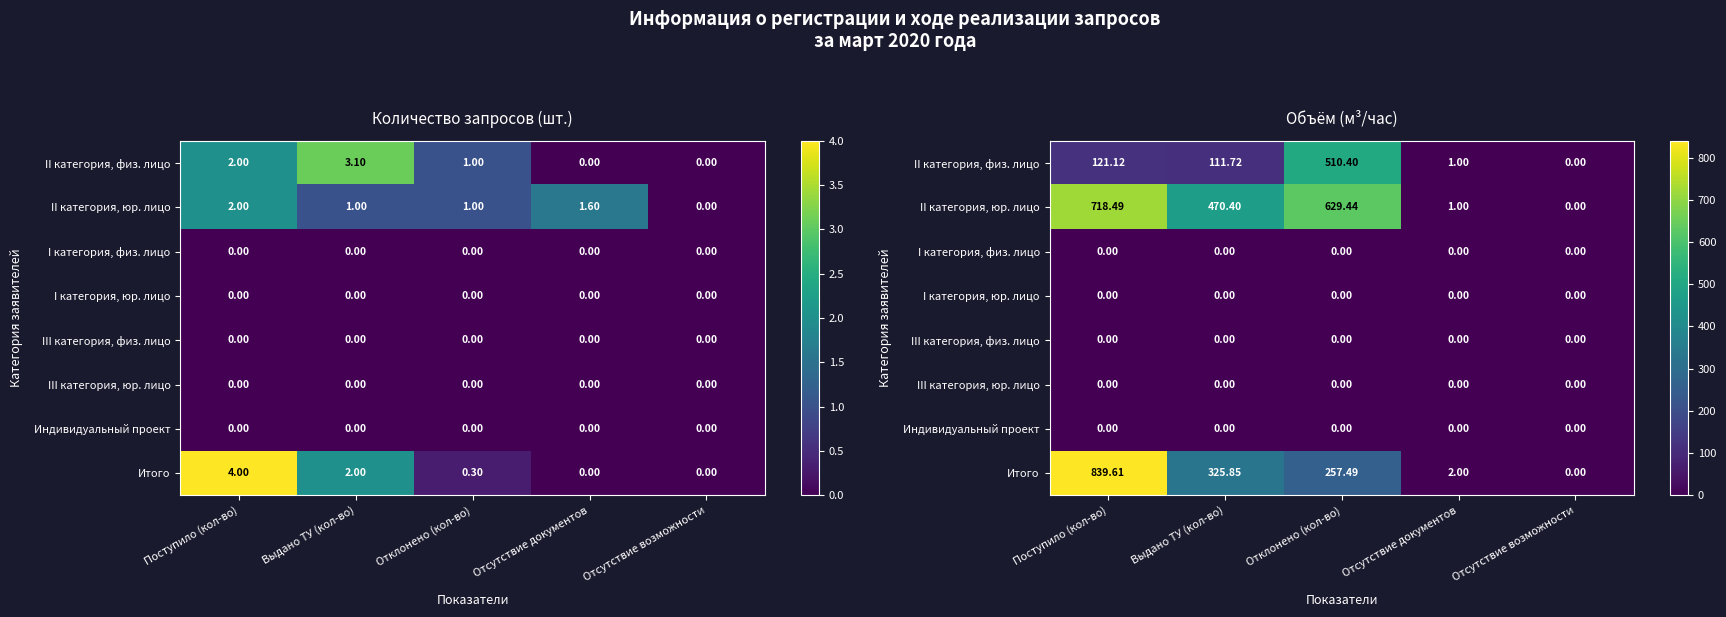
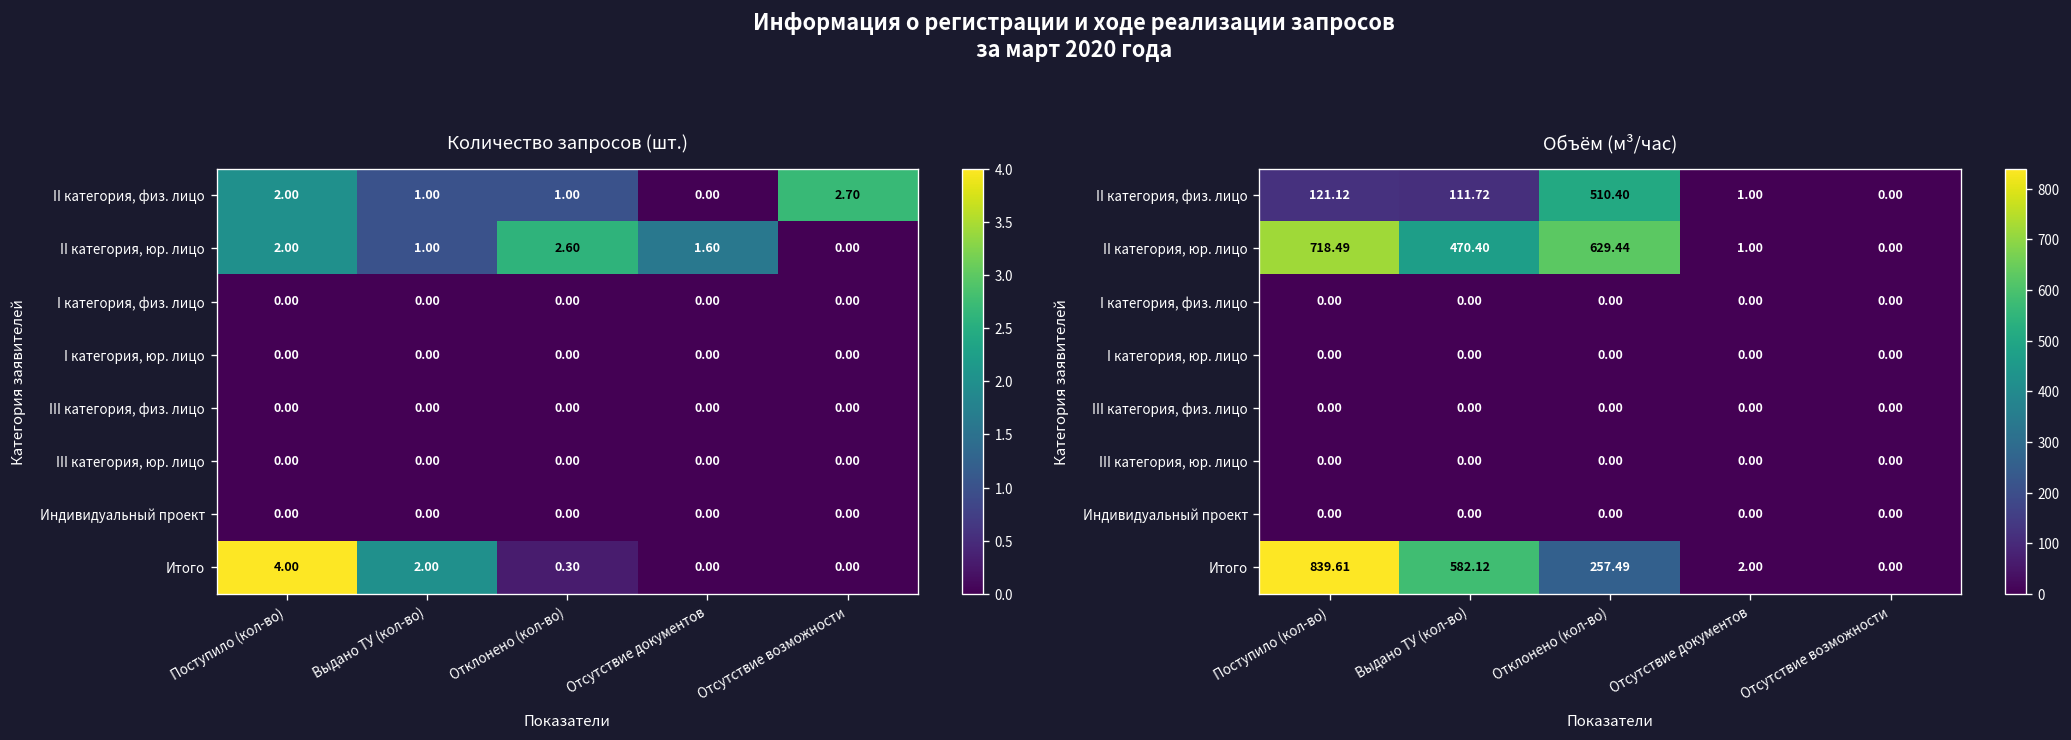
  {
    "Количество запросов (шт.)": {
      "II категория, физ. лицо": {
        "Поступило (кол-во)": 2.00,
-       "Выдано ТУ (кол-во)": 3.10,
+       "Выдано ТУ (кол-во)": 1.00,
        "Отклонено (кол-во)": 1.00,
        "Отсутствие документов": 0.00,
-       "Отсутствие возможности": 0.00
+       "Отсутствие возможности": 2.70
      },
      "II категория, юр. лицо": {
        "Поступило (кол-во)": 2.00,
        "Выдано ТУ (кол-во)": 1.00,
-       "Отклонено (кол-во)": 1.00,
+       "Отклонено (кол-во)": 2.60,
        "Отсутствие документов": 1.60,
        "Отсутствие возможности": 0.00
      },
      "I категория, физ. лицо": {
        "Поступило (кол-во)": 0.00,
        "Выдано ТУ (кол-во)": 0.00,
        "Отклонено (кол-во)": 0.00,
        "Отсутствие документов": 0.00,
        "Отсутствие возможности": 0.00
      },
      "I категория, юр. лицо": {
        "Поступило (кол-во)": 0.00,
        "Выдано ТУ (кол-во)": 0.00,
        "Отклонено (кол-во)": 0.00,
        "Отсутствие документов": 0.00,
        "Отсутствие возможности": 0.00
      },
      "III категория, физ. лицо": {
        "Поступило (кол-во)": 0.00,
        "Выдано ТУ (кол-во)": 0.00,
        "Отклонено (кол-во)": 0.00,
        "Отсутствие документов": 0.00,
        "Отсутствие возможности": 0.00
      },
      "III категория, юр. лицо": {
        "Поступило (кол-во)": 0.00,
        "Выдано ТУ (кол-во)": 0.00,
        "Отклонено (кол-во)": 0.00,
        "Отсутствие документов": 0.00,
        "Отсутствие возможности": 0.00
      },
      "Индивидуальный проект": {
        "Поступило (кол-во)": 0.00,
        "Выдано ТУ (кол-во)": 0.00,
        "Отклонено (кол-во)": 0.00,
        "Отсутствие документов": 0.00,
        "Отсутствие возможности": 0.00
      },
      "Итого": {
        "Поступило (кол-во)": 4.00,
        "Выдано ТУ (кол-во)": 2.00,
        "Отклонено (кол-во)": 0.30,
        "Отсутствие документов": 0.00,
        "Отсутствие возможности": 0.00
      }
    },
    "Объём (м³/час)": {
      "II категория, физ. лицо": {
        "Поступило (кол-во)": 121.12,
        "Выдано ТУ (кол-во)": 111.72,
        "Отклонено (кол-во)": 510.40,
        "Отсутствие документов": 1.00,
        "Отсутствие возможности": 0.00
      },
      "II категория, юр. лицо": {
        "Поступило (кол-во)": 718.49,
        "Выдано ТУ (кол-во)": 470.40,
        "Отклонено (кол-во)": 629.44,
        "Отсутствие документов": 1.00,
        "Отсутствие возможности": 0.00
      },
      "I категория, физ. лицо": {
        "Поступило (кол-во)": 0.00,
        "Выдано ТУ (кол-во)": 0.00,
        "Отклонено (кол-во)": 0.00,
        "Отсутствие документов": 0.00,
        "Отсутствие возможности": 0.00
      },
      "I категория, юр. лицо": {
        "Поступило (кол-во)": 0.00,
        "Выдано ТУ (кол-во)": 0.00,
        "Отклонено (кол-во)": 0.00,
        "Отсутствие документов": 0.00,
        "Отсутствие возможности": 0.00
      },
      "III категория, физ. лицо": {
        "Поступило (кол-во)": 0.00,
        "Выдано ТУ (кол-во)": 0.00,
        "Отклонено (кол-во)": 0.00,
        "Отсутствие документов": 0.00,
        "Отсутствие возможности": 0.00
      },
      "III категория, юр. лицо": {
        "Поступило (кол-во)": 0.00,
        "Выдано ТУ (кол-во)": 0.00,
        "Отклонено (кол-во)": 0.00,
        "Отсутствие документов": 0.00,
        "Отсутствие возможности": 0.00
      },
      "Индивидуальный проект": {
        "Поступило (кол-во)": 0.00,
        "Выдано ТУ (кол-во)": 0.00,
        "Отклонено (кол-во)": 0.00,
        "Отсутствие документов": 0.00,
        "Отсутствие возможности": 0.00
      },
      "Итого": {
        "Поступило (кол-во)": 839.61,
-       "Выдано ТУ (кол-во)": 325.85,
+       "Выдано ТУ (кол-во)": 582.12,
        "Отклонено (кол-во)": 257.49,
        "Отсутствие документов": 2.00,
        "Отсутствие возможности": 0.00
      }
    }
  }
